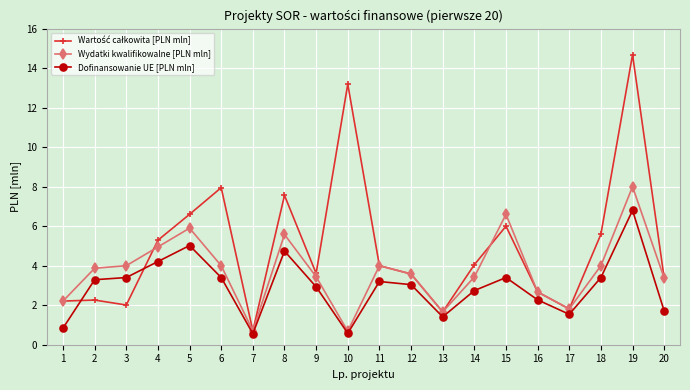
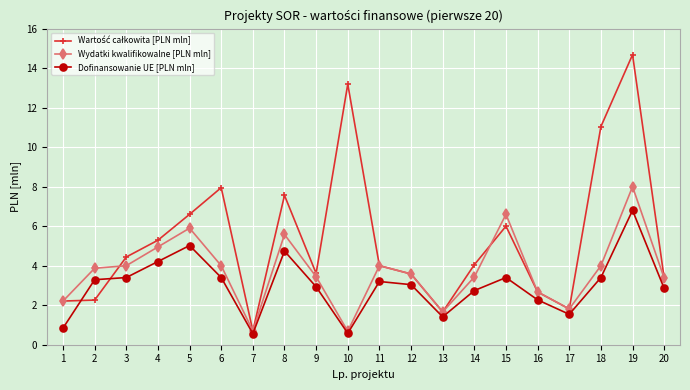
  {
    "Wartość całkowita [PLN mln]": {
      "2": 2.3,
-     "3": 2.0,
+     "3": 4.4,
      "4": 5.3,
      "5": 6.6,
      "6": 8.0,
      "8": 7.6,
      "9": 3.6,
      "10": 13.2,
      "14": 4.1,
      "15": 6.0,
-     "18": 5.6,
+     "18": 11.0,
      "19": 14.7
    },
    "Wydatki kwalifikowalne [PLN mln]": {
      "2": 3.9,
      "3": 4.0,
      "4": 5.0,
      "5": 5.9,
      "6": 4.0,
      "8": 5.6,
      "9": 3.4,
      "14": 3.4,
      "15": 6.6,
      "18": 4.0,
      "19": 8.0
    },
    "Dofinansowanie UE [PLN mln]": {
      "1": 0.8,
      "2": 3.3,
      "3": 3.4,
      "4": 4.2,
      "5": 5.0,
      "6": 3.4,
      "7": 0.6,
      "8": 4.7,
      "9": 2.9,
      "11": 3.2,
      "12": 3.0,
      "13": 1.4,
      "14": 2.7,
      "15": 3.4,
      "16": 2.3,
      "17": 1.5,
      "18": 3.4,
      "19": 6.8,
-     "20": 1.7
+     "20": 2.9
    }
  }
